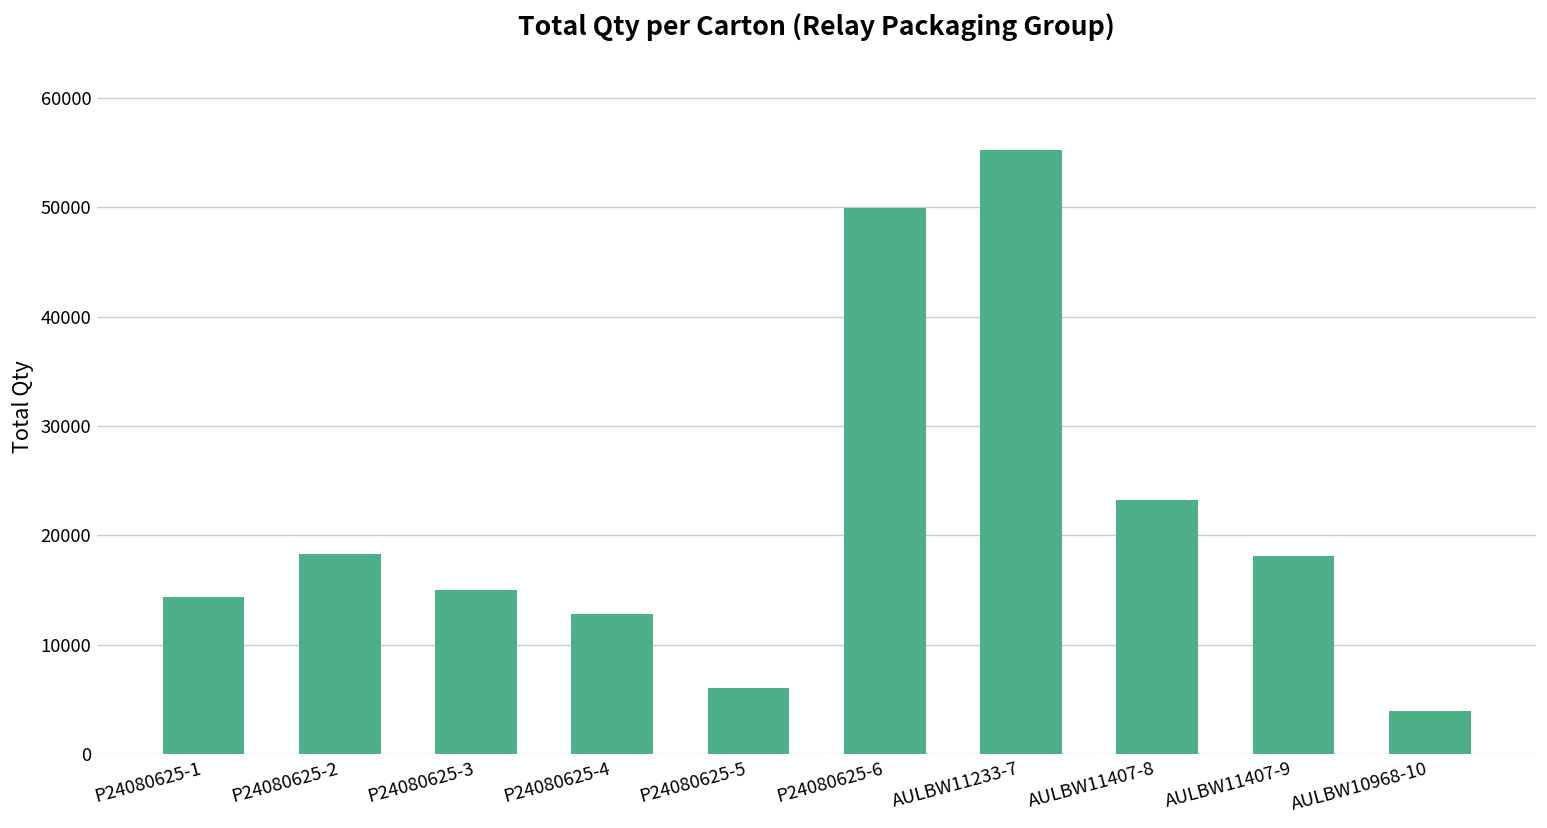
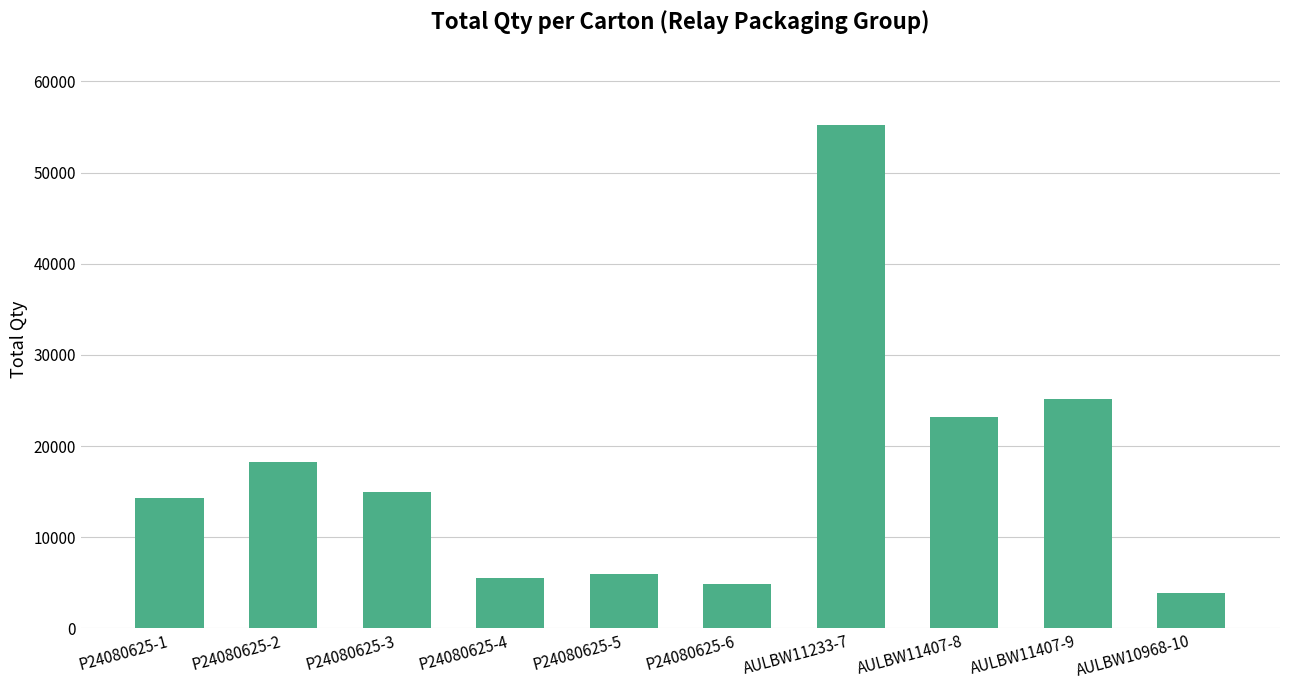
  {
    "P24080625-1": 14000,
    "P24080625-2": 18000,
    "P24080625-3": 15000,
-   "P24080625-4": 13000,
+   "P24080625-4": 6000,
    "P24080625-5": 6000,
-   "P24080625-6": 50000,
+   "P24080625-6": 5000,
    "AULBW11233-7": 55000,
    "AULBW11407-8": 23000,
-   "AULBW11407-9": 18000,
+   "AULBW11407-9": 25000,
    "AULBW10968-10": 4000
  }
